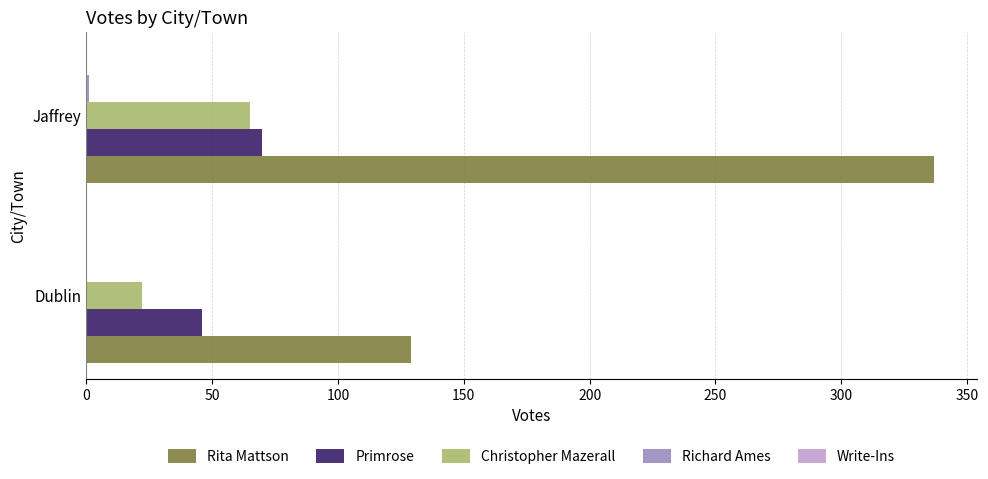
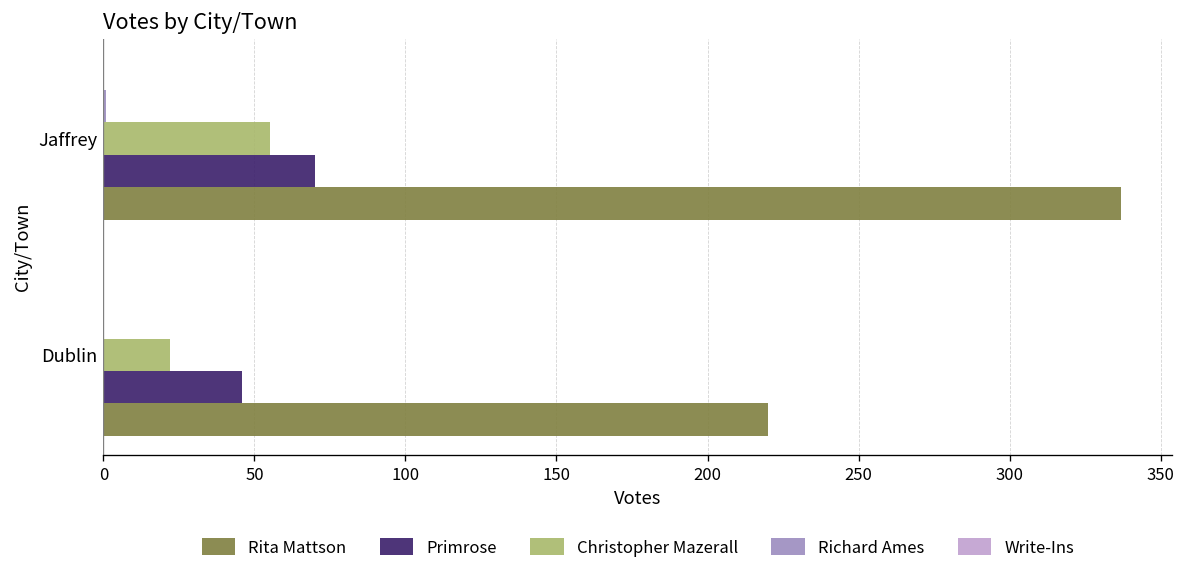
  {
    "Rita Mattson": {
      "Jaffrey": 337,
-     "Dublin": 129
+     "Dublin": 220
    },
    "Primrose": {
      "Jaffrey": 70,
      "Dublin": 46
    },
    "Christopher Mazerall": {
-     "Jaffrey": 65,
+     "Jaffrey": 55,
      "Dublin": 22
    }
  }
